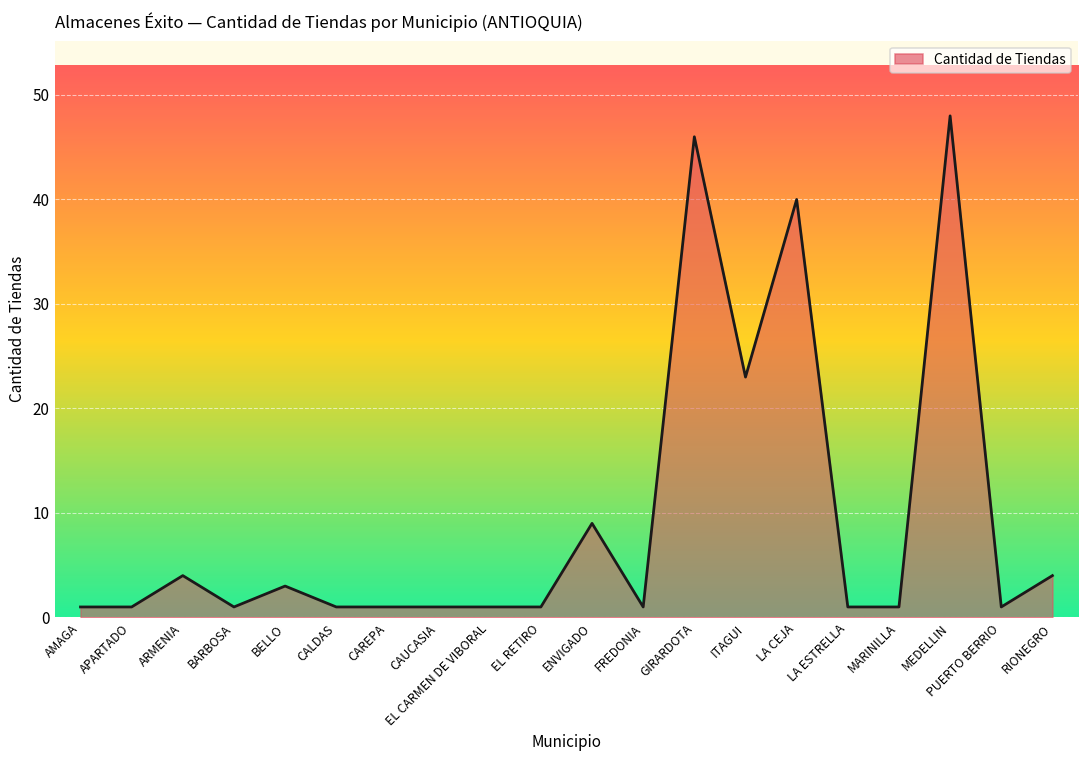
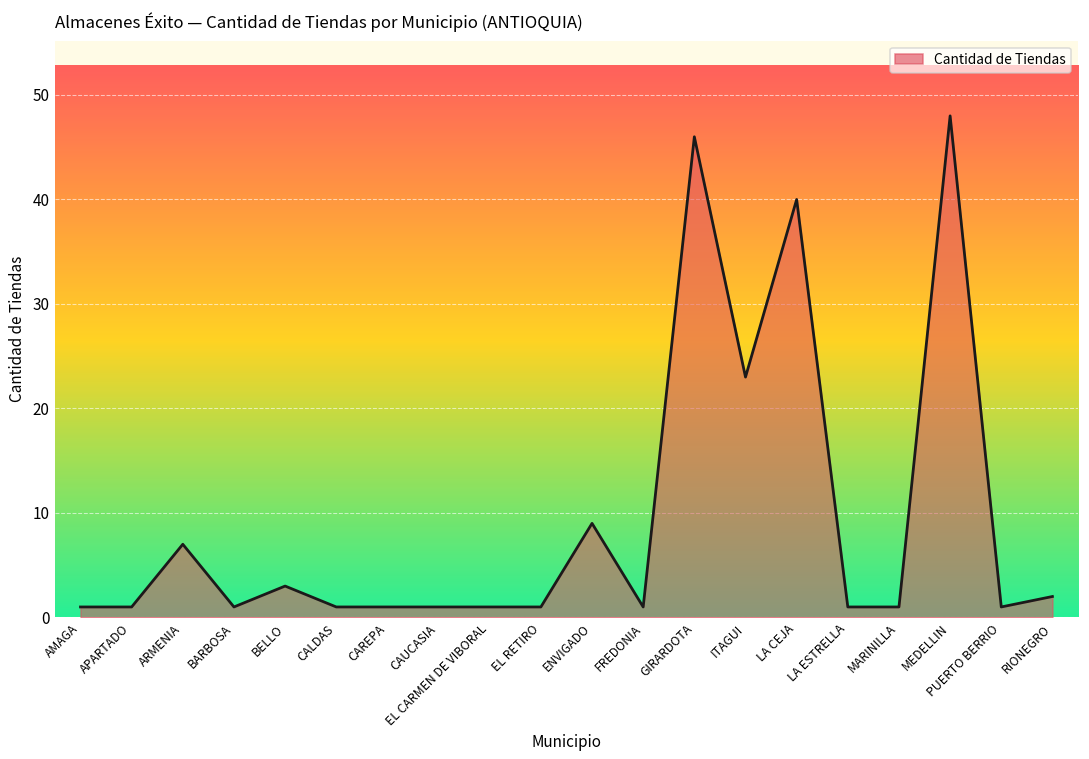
  {
    "AMAGA": 1,
    "APARTADO": 1,
-   "ARMENIA": 4,
+   "ARMENIA": 7,
    "BARBOSA": 1,
    "BELLO": 3,
    "CALDAS": 1,
    "CAREPA": 1,
    "CAUCASIA": 1,
    "EL CARMEN DE VIBORAL": 1,
    "EL RETIRO": 1,
    "ENVIGADO": 9,
    "FREDONIA": 1,
    "GIRARDOTA": 46,
    "ITAGUI": 23,
    "LA CEJA": 40,
    "LA ESTRELLA": 1,
    "MARINILLA": 1,
    "MEDELLIN": 48,
    "PUERTO BERRIO": 1,
-   "RIONEGRO": 4
+   "RIONEGRO": 2
  }
